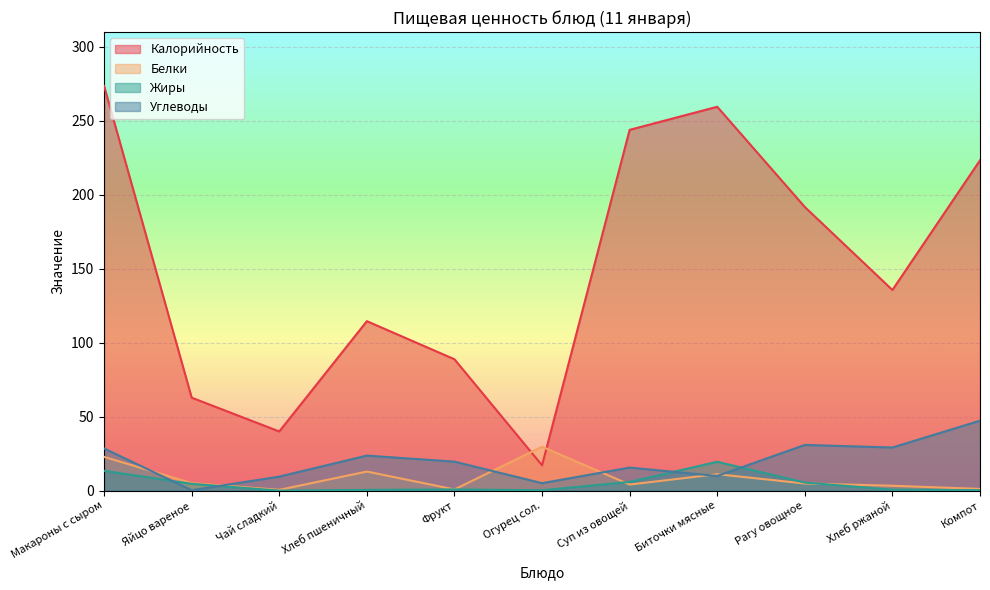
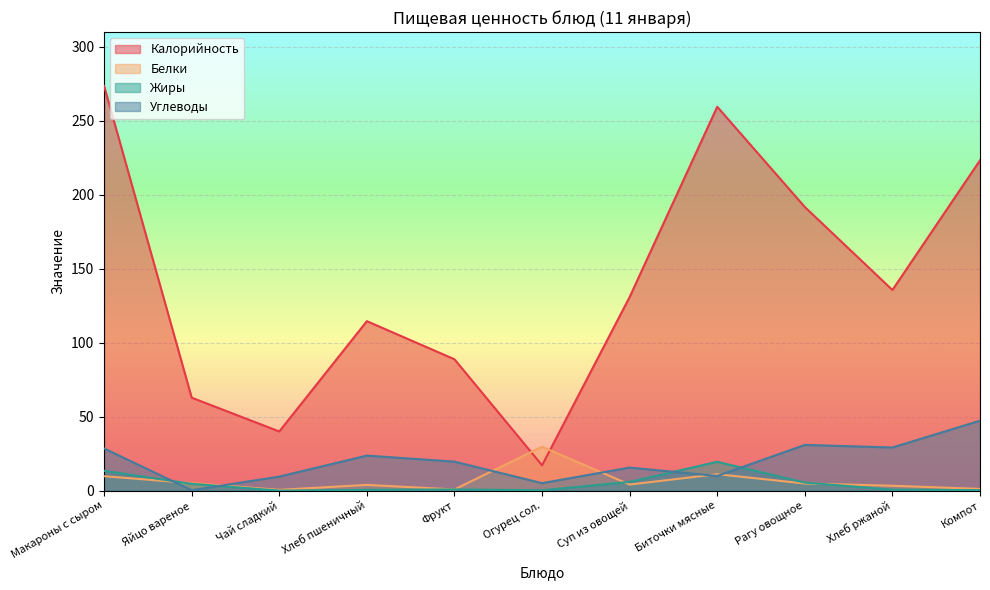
  {
    "Калорийность": {
      "Макароны с сыром": 274,
      "Яйцо вареное": 63,
      "Чай сладкий": 40,
      "Хлеб пшеничный": 115,
      "Фрукт": 89,
      "Огурец сол.": 17,
-     "Суп из овощей": 244,
+     "Суп из овощей": 131,
      "Биточки мясные": 260,
      "Рагу овощное": 192,
      "Хлеб ржаной": 136,
      "Компот": 223
    },
    "Белки": {
-     "Макароны с сыром": 23,
-     "Хлеб пшеничный": 13,
+     "Макароны с сыром": 10,
+     "Хлеб пшеничный": 4,
      "Огурец сол.": 30,
      "Суп из овощей": 4,
      "Хлеб ржаной": 3
    }
  }
